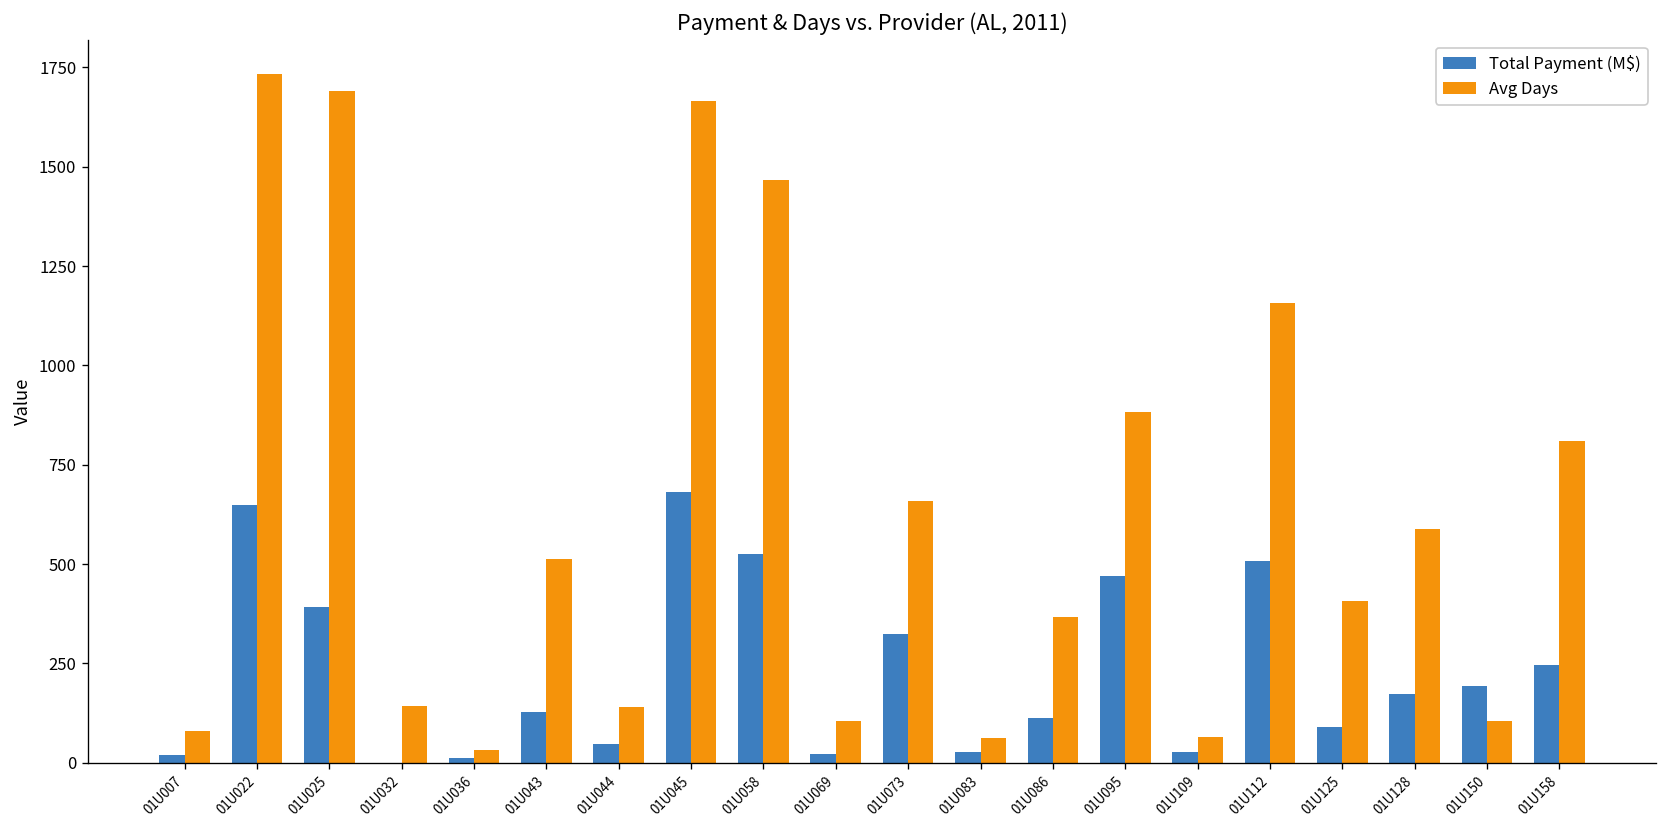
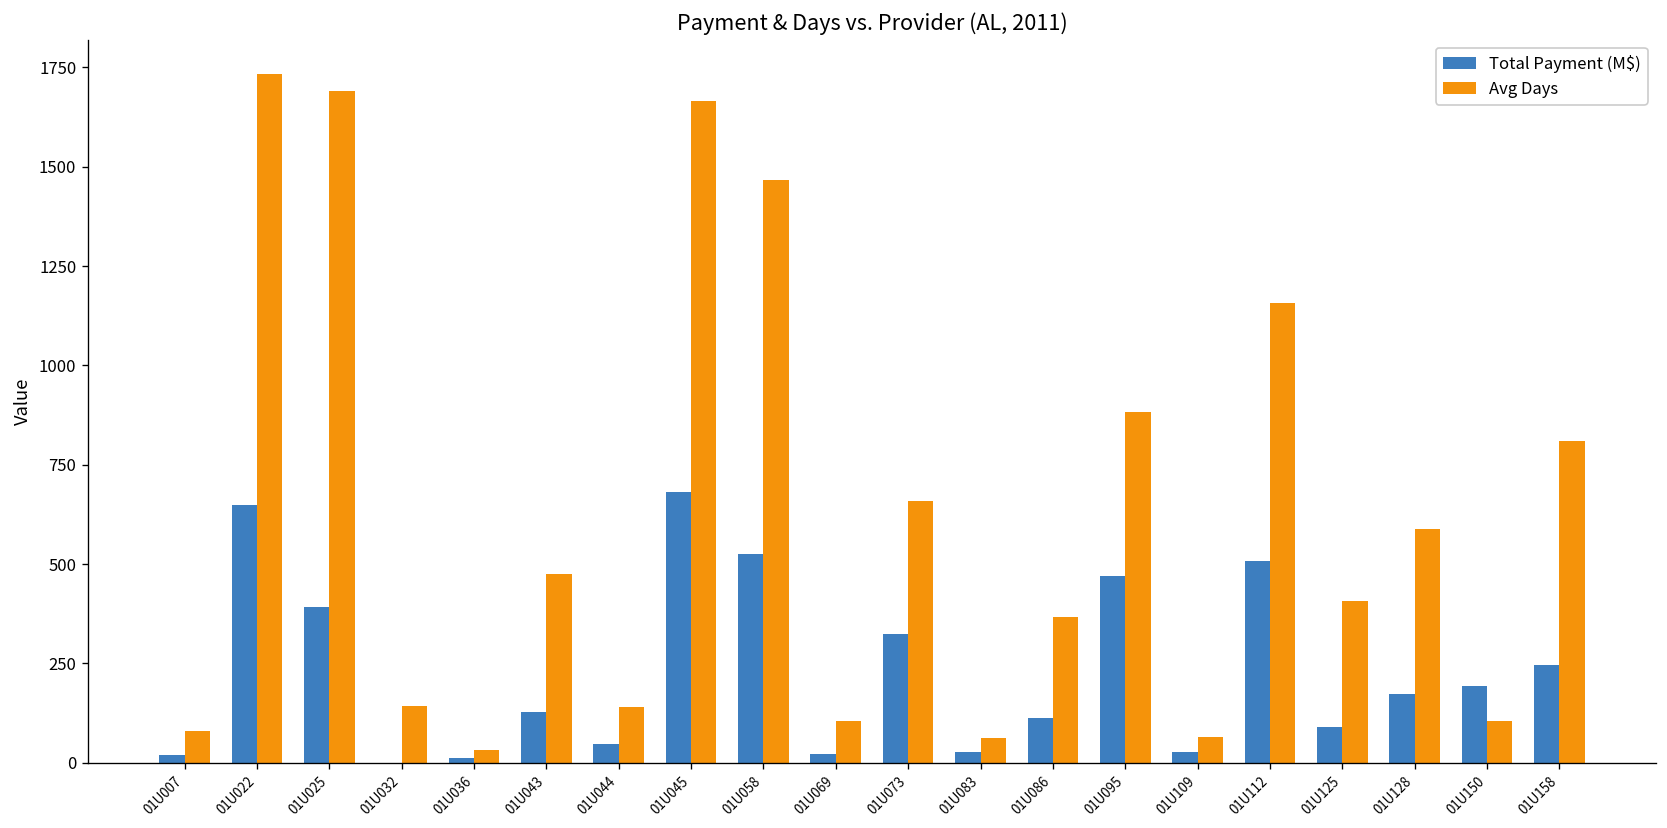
  {
    "Total Payment (M$)": {
      "01U007": 20,
      "01U022": 650,
      "01U025": 390,
      "01U036": 10,
      "01U043": 130,
      "01U044": 50,
      "01U045": 680,
      "01U058": 520,
      "01U069": 20,
      "01U073": 320,
      "01U083": 30,
      "01U086": 110,
      "01U095": 470,
      "01U109": 30,
      "01U112": 510,
      "01U125": 90,
      "01U128": 170,
      "01U150": 190,
      "01U158": 250
    },
    "Avg Days": {
      "01U007": 80,
      "01U022": 1730,
      "01U025": 1690,
      "01U032": 140,
      "01U036": 30,
-     "01U043": 510,
+     "01U043": 470,
      "01U044": 140,
      "01U045": 1670,
      "01U058": 1470,
      "01U069": 110,
      "01U073": 660,
      "01U083": 60,
      "01U086": 370,
      "01U095": 880,
      "01U109": 60,
      "01U112": 1160,
      "01U125": 410,
      "01U128": 590,
      "01U150": 110,
      "01U158": 810
    }
  }
